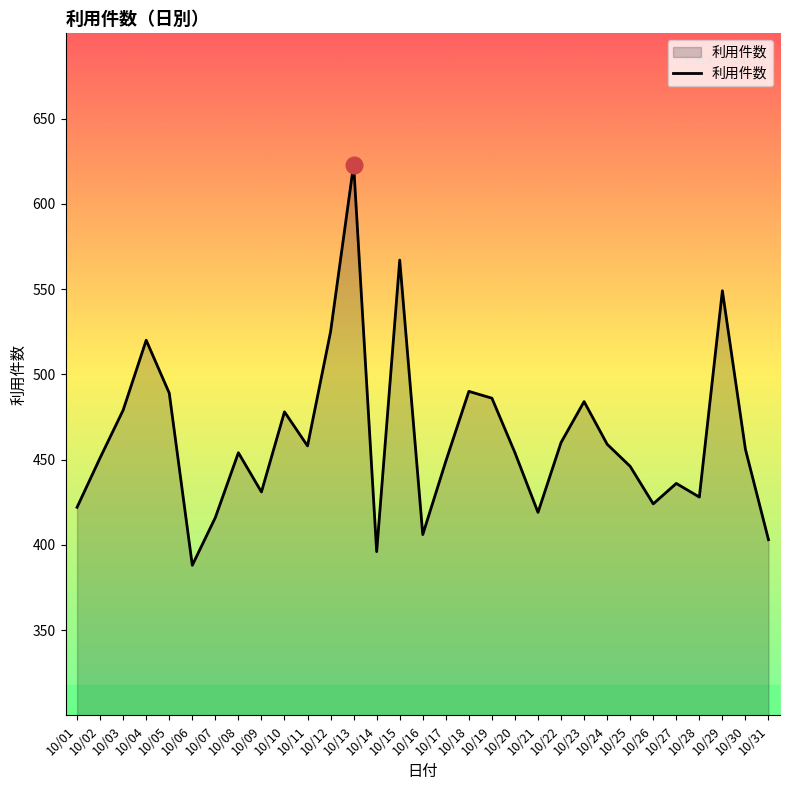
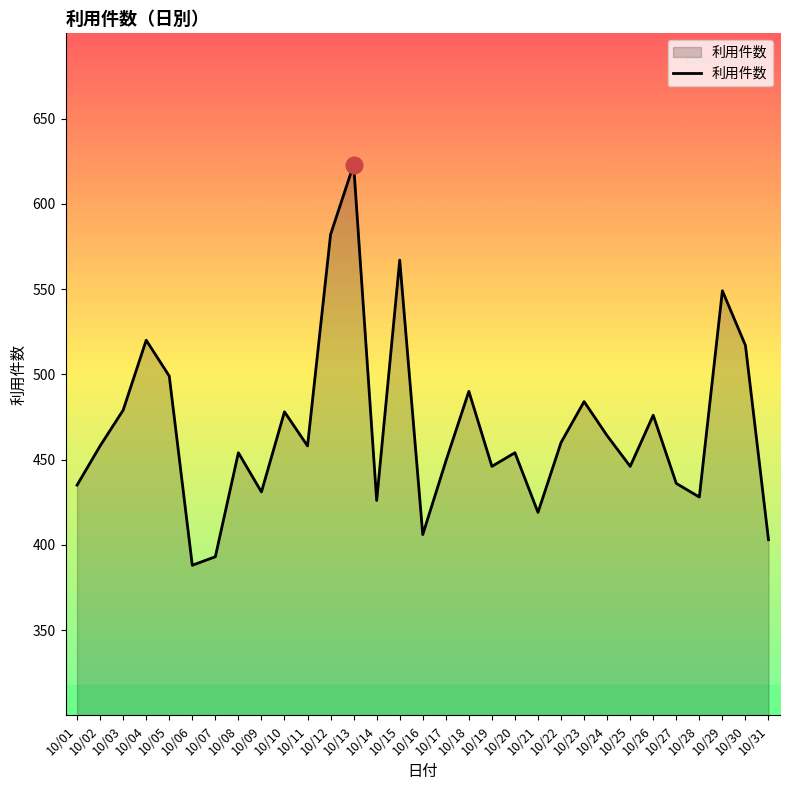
  {
    "利用件数": {
-     "10/01": 422,
-     "10/02": 451,
+     "10/01": 435,
+     "10/02": 458,
      "10/03": 479,
      "10/04": 520,
-     "10/05": 489,
+     "10/05": 499,
      "10/06": 388,
-     "10/07": 416,
+     "10/07": 393,
      "10/08": 454,
      "10/09": 431,
      "10/10": 478,
      "10/11": 458,
-     "10/12": 525,
-     "10/14": 396,
+     "10/12": 582,
+     "10/14": 426,
      "10/15": 567,
      "10/16": 406,
      "10/17": 449,
      "10/18": 490,
-     "10/19": 486,
+     "10/19": 446,
      "10/20": 454,
      "10/21": 419,
      "10/22": 460,
      "10/23": 484,
-     "10/24": 459,
+     "10/24": 464,
      "10/25": 446,
-     "10/26": 424,
+     "10/26": 476,
      "10/27": 436,
      "10/28": 428,
      "10/29": 549,
-     "10/30": 456,
+     "10/30": 517,
      "10/31": 403
    }
  }
